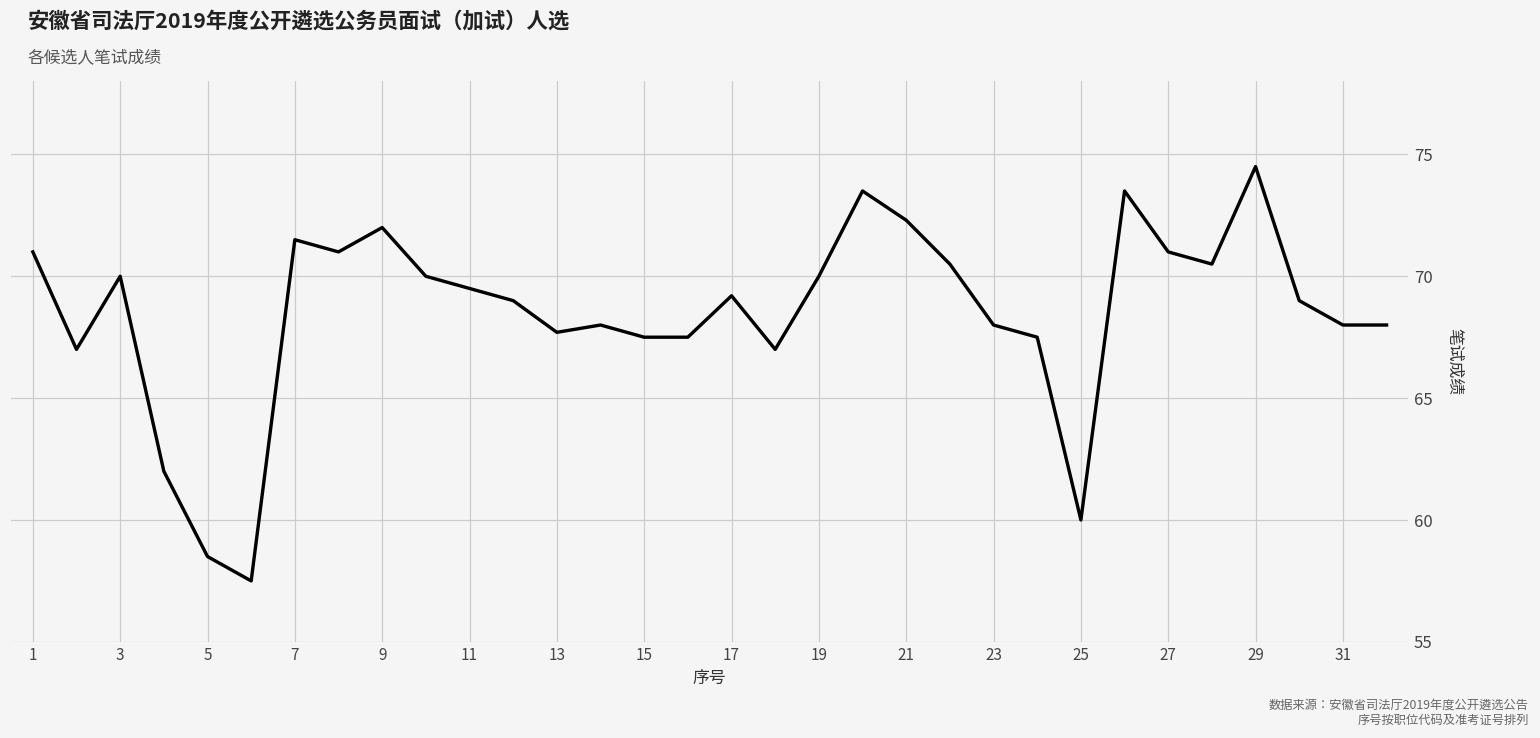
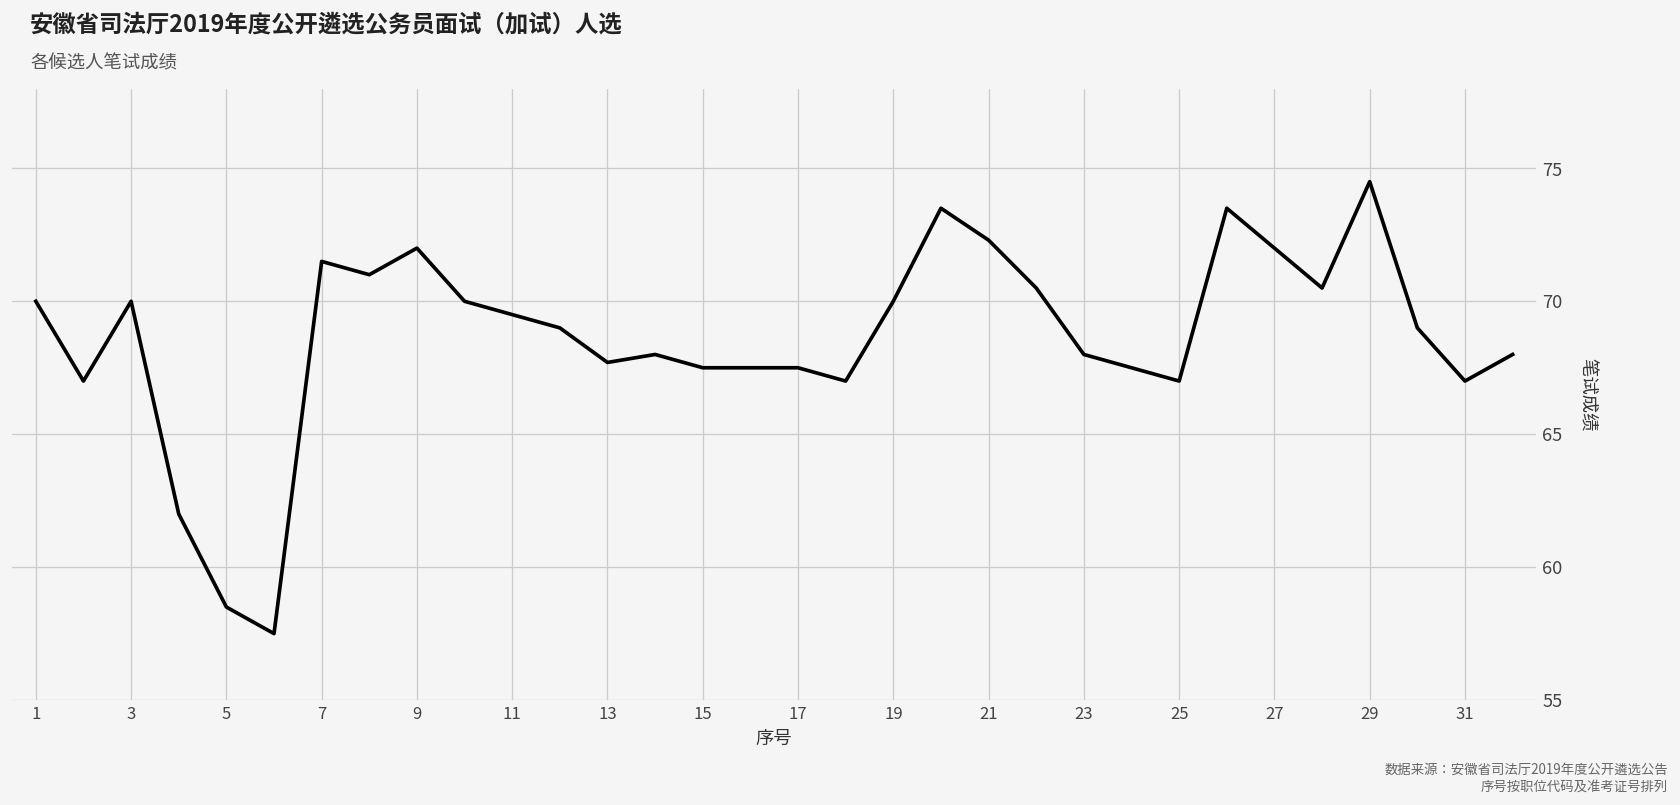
  {
-   "1": 71,
+   "1": 70,
    "3": 70.0,
    "5": 58.5,
    "7": 71.5,
    "9": 72.0,
    "11": 69.5,
    "13": 67.7,
    "15": 67.5,
-   "17": 69.2,
+   "17": 67.5,
    "19": 70.0,
    "21": 72.3,
    "23": 68.0,
-   "25": 60,
-   "27": 71,
+   "25": 67,
+   "27": 72,
    "29": 74.5,
-   "31": 68
+   "31": 67
  }
